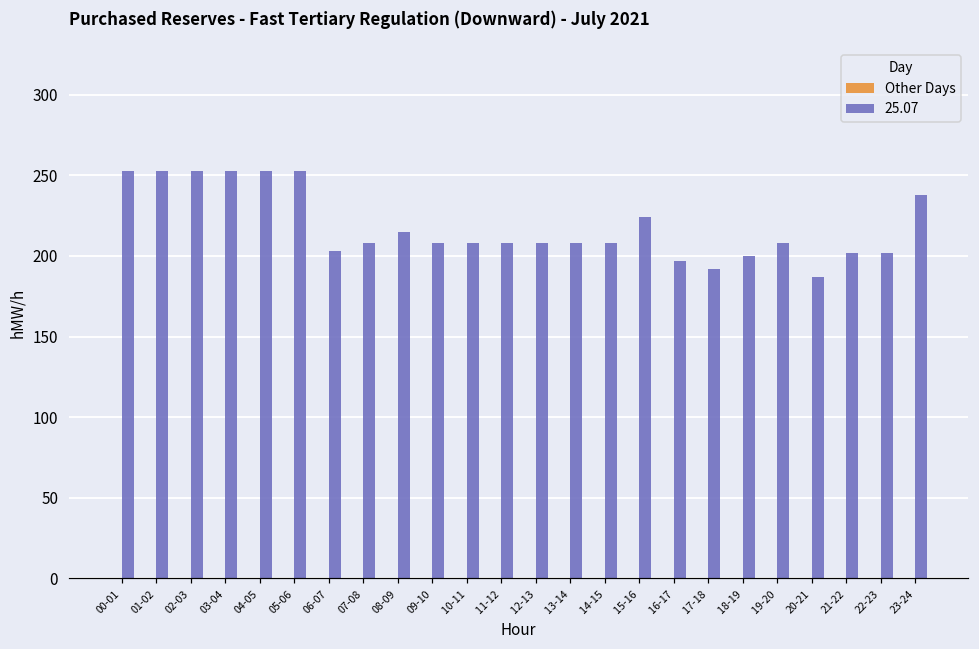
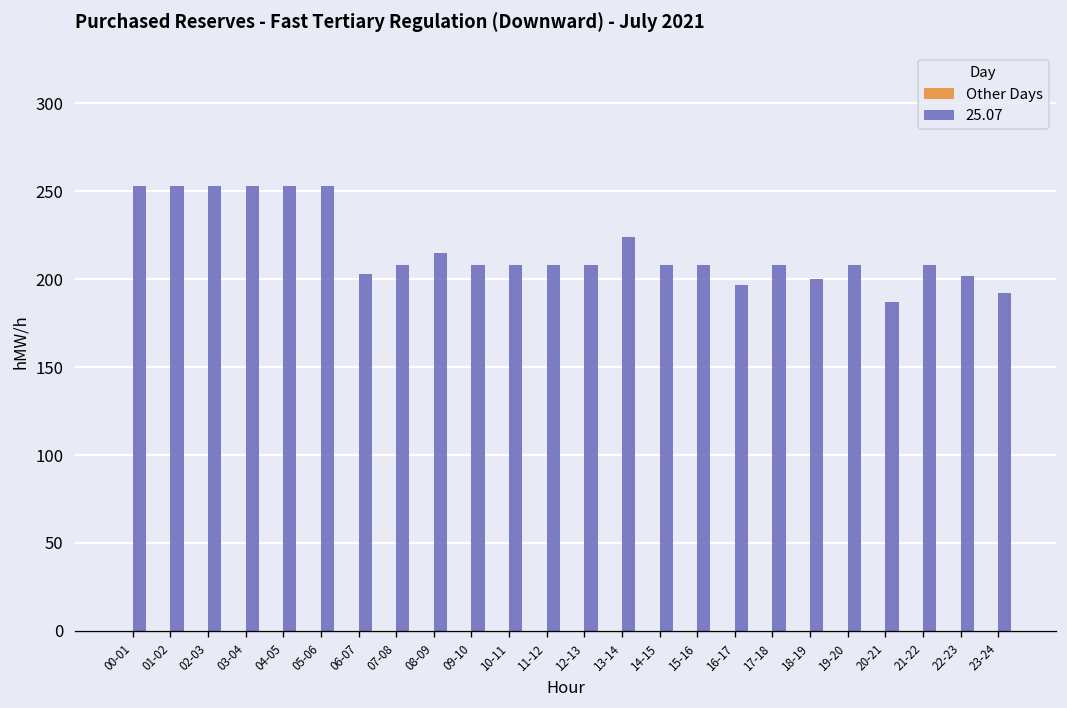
  {
    "Other Days": {
      "00-01": 0,
      "01-02": 0,
      "02-03": 0,
      "03-04": 0,
      "04-05": 0,
      "05-06": 0,
      "06-07": 0,
      "07-08": 0,
      "08-09": 0,
      "09-10": 0,
      "10-11": 0,
      "11-12": 0,
      "12-13": 0,
      "13-14": 0,
      "14-15": 0,
      "15-16": 0,
      "16-17": 0,
      "17-18": 0,
      "18-19": 0,
      "19-20": 0,
      "20-21": 0,
      "21-22": 0,
      "22-23": 0,
      "23-24": 0
    },
    "25.07": {
      "00-01": 253,
      "01-02": 253,
      "02-03": 253,
      "03-04": 253,
      "04-05": 253,
      "05-06": 253,
      "06-07": 203,
      "07-08": 208,
      "08-09": 215,
      "09-10": 208,
      "10-11": 208,
      "11-12": 208,
      "12-13": 208,
-     "13-14": 208,
+     "13-14": 224,
      "14-15": 208,
-     "15-16": 224,
+     "15-16": 208,
      "16-17": 197,
-     "17-18": 192,
+     "17-18": 208,
      "18-19": 200,
      "19-20": 208,
      "20-21": 187,
-     "21-22": 202,
+     "21-22": 208,
      "22-23": 202,
-     "23-24": 238
+     "23-24": 192
    }
  }
